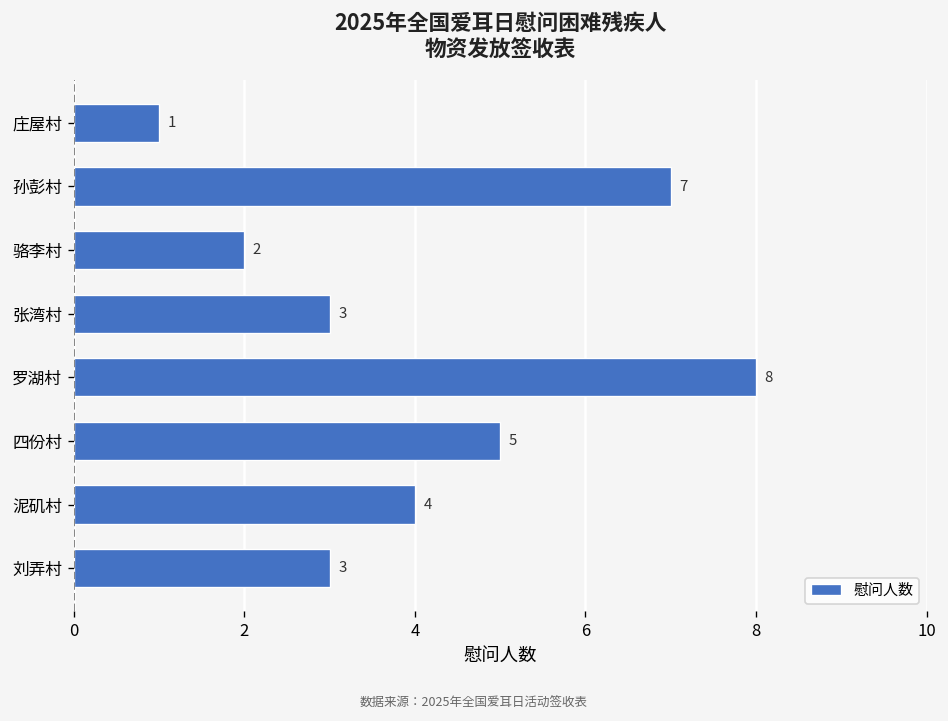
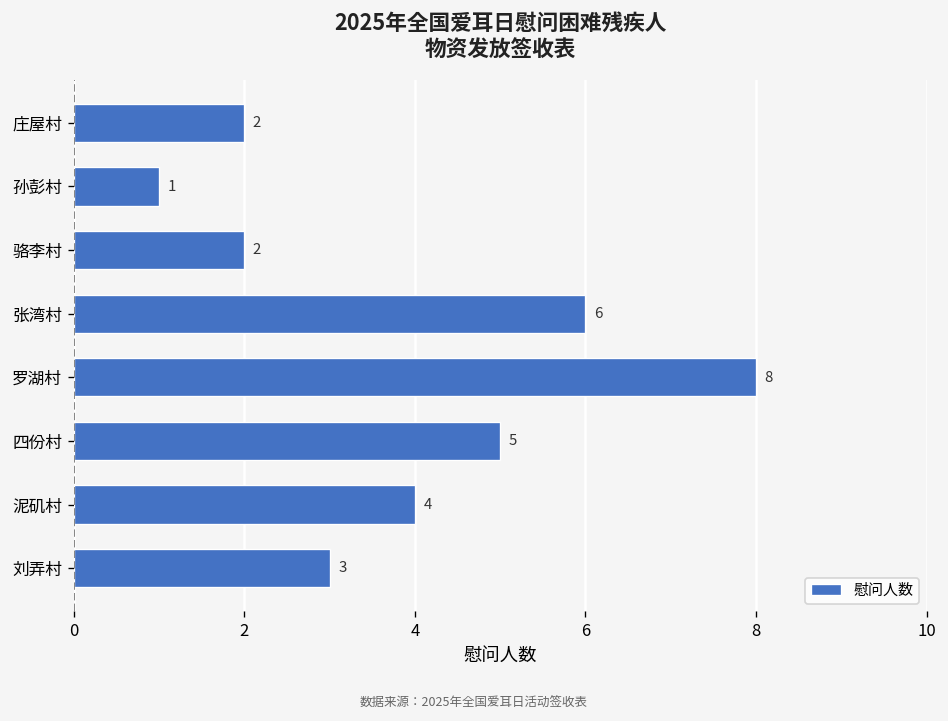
  {
-   "庄屋村": 1,
-   "孙彭村": 7,
+   "庄屋村": 2,
+   "孙彭村": 1,
    "骆李村": 2,
-   "张湾村": 3,
+   "张湾村": 6,
    "罗湖村": 8,
    "四份村": 5,
    "泥矶村": 4,
    "刘弄村": 3
  }
